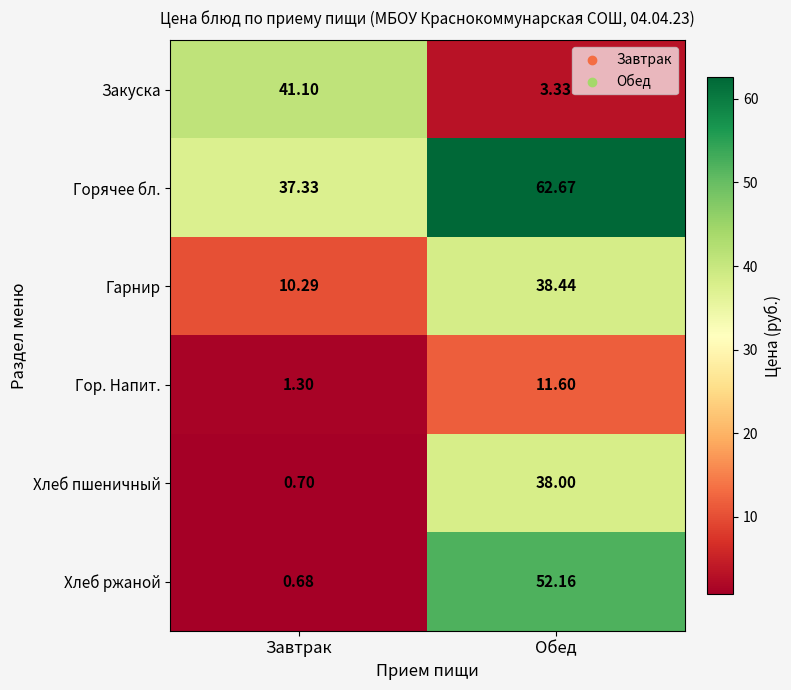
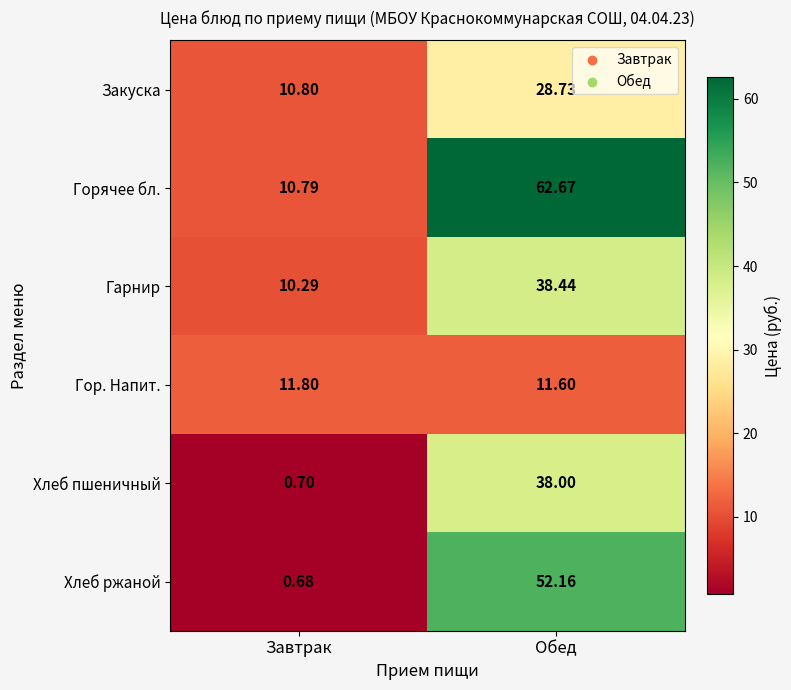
  {
    "Закуска": {
-     "Завтрак": 41.10,
-     "Обед": 3.33
+     "Завтрак": 10.80,
+     "Обед": 28.73
    },
    "Горячее бл.": {
-     "Завтрак": 37.33,
+     "Завтрак": 10.79,
      "Обед": 62.67
    },
    "Гарнир": {
      "Завтрак": 10.29,
      "Обед": 38.44
    },
    "Гор. Напит.": {
-     "Завтрак": 1.30,
+     "Завтрак": 11.80,
      "Обед": 11.60
    },
    "Хлеб пшеничный": {
      "Завтрак": 0.70,
      "Обед": 38.00
    },
    "Хлеб ржаной": {
      "Завтрак": 0.68,
      "Обед": 52.16
    }
  }
